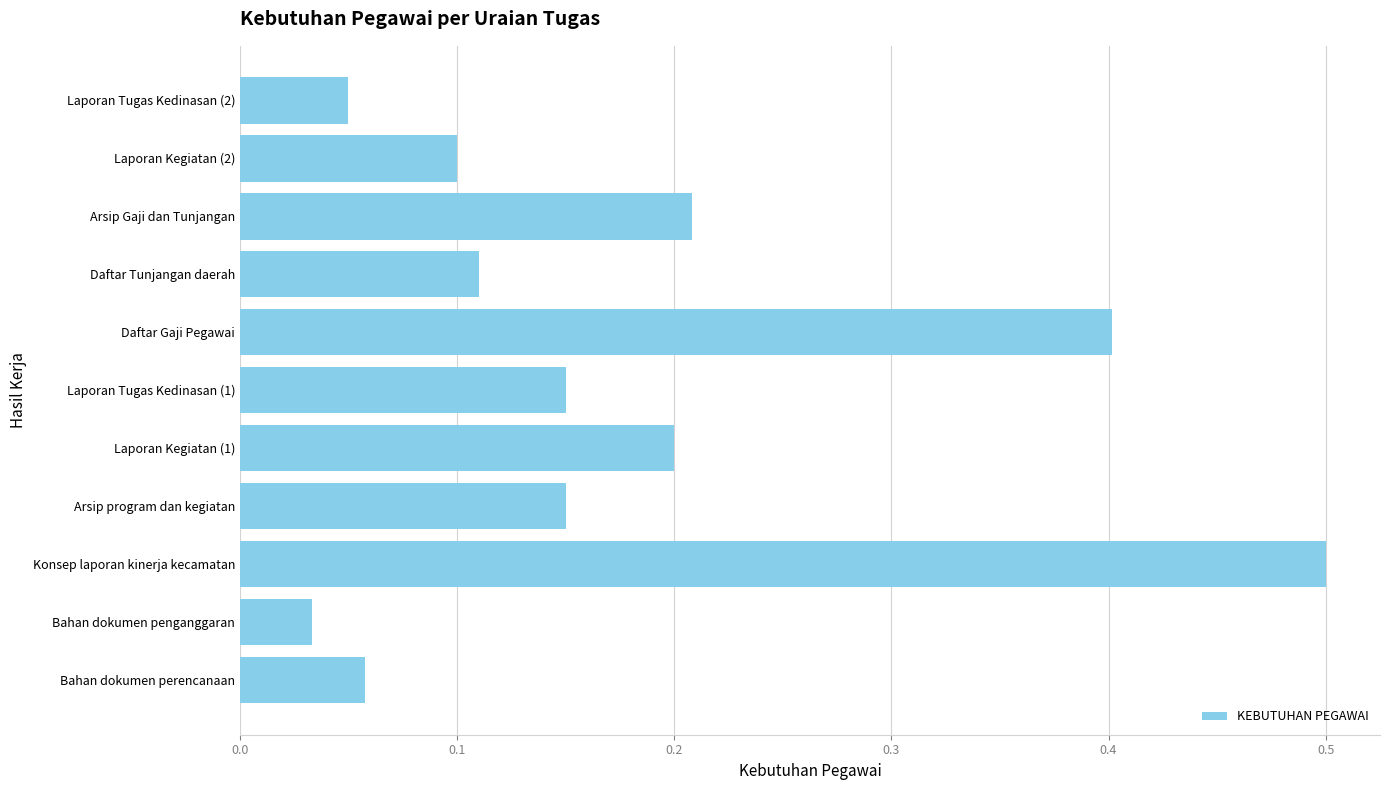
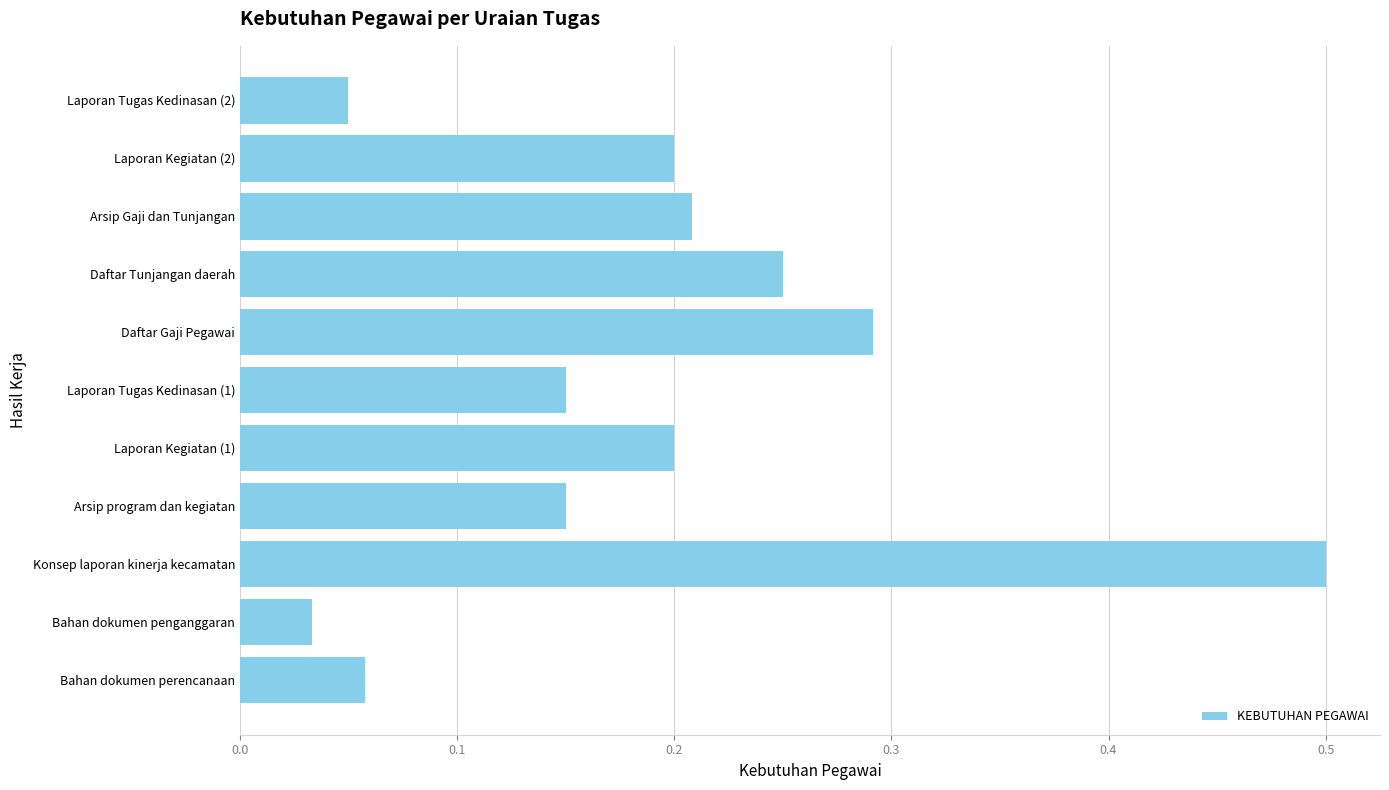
  {
    "Laporan Tugas Kedinasan (2)": 0.050,
-   "Laporan Kegiatan (2)": 0.1,
+   "Laporan Kegiatan (2)": 0.2,
    "Arsip Gaji dan Tunjangan": 0.208,
-   "Daftar Tunjangan daerah": 0.11,
-   "Daftar Gaji Pegawai": 0.402,
+   "Daftar Tunjangan daerah": 0.25,
+   "Daftar Gaji Pegawai": 0.292,
    "Laporan Tugas Kedinasan (1)": 0.150,
    "Laporan Kegiatan (1)": 0.200,
    "Arsip program dan kegiatan": 0.150,
    "Konsep laporan kinerja kecamatan": 0.500,
    "Bahan dokumen penganggaran": 0.033,
    "Bahan dokumen perencanaan": 0.057
  }
